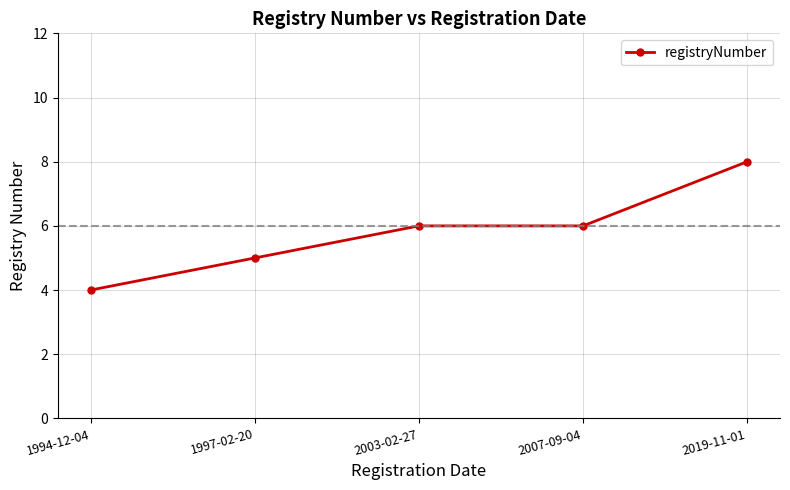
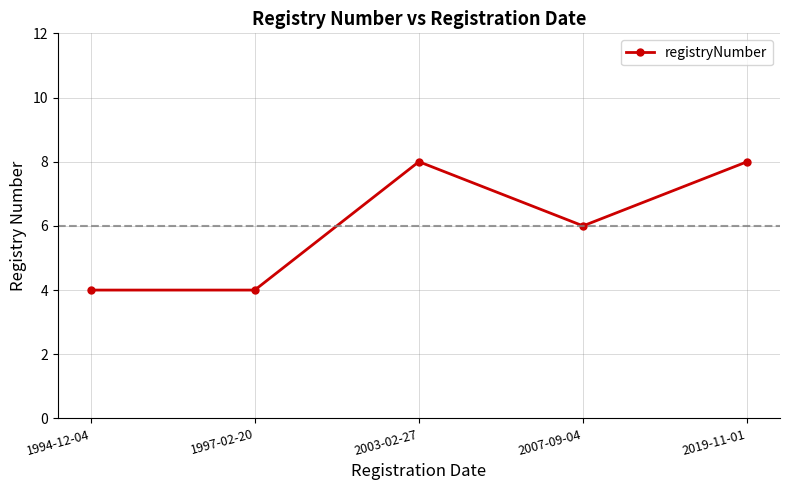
  {
    "1994-12-04": 4,
-   "1997-02-20": 5,
-   "2003-02-27": 6,
+   "1997-02-20": 4,
+   "2003-02-27": 8,
    "2007-09-04": 6,
    "2019-11-01": 8
  }
